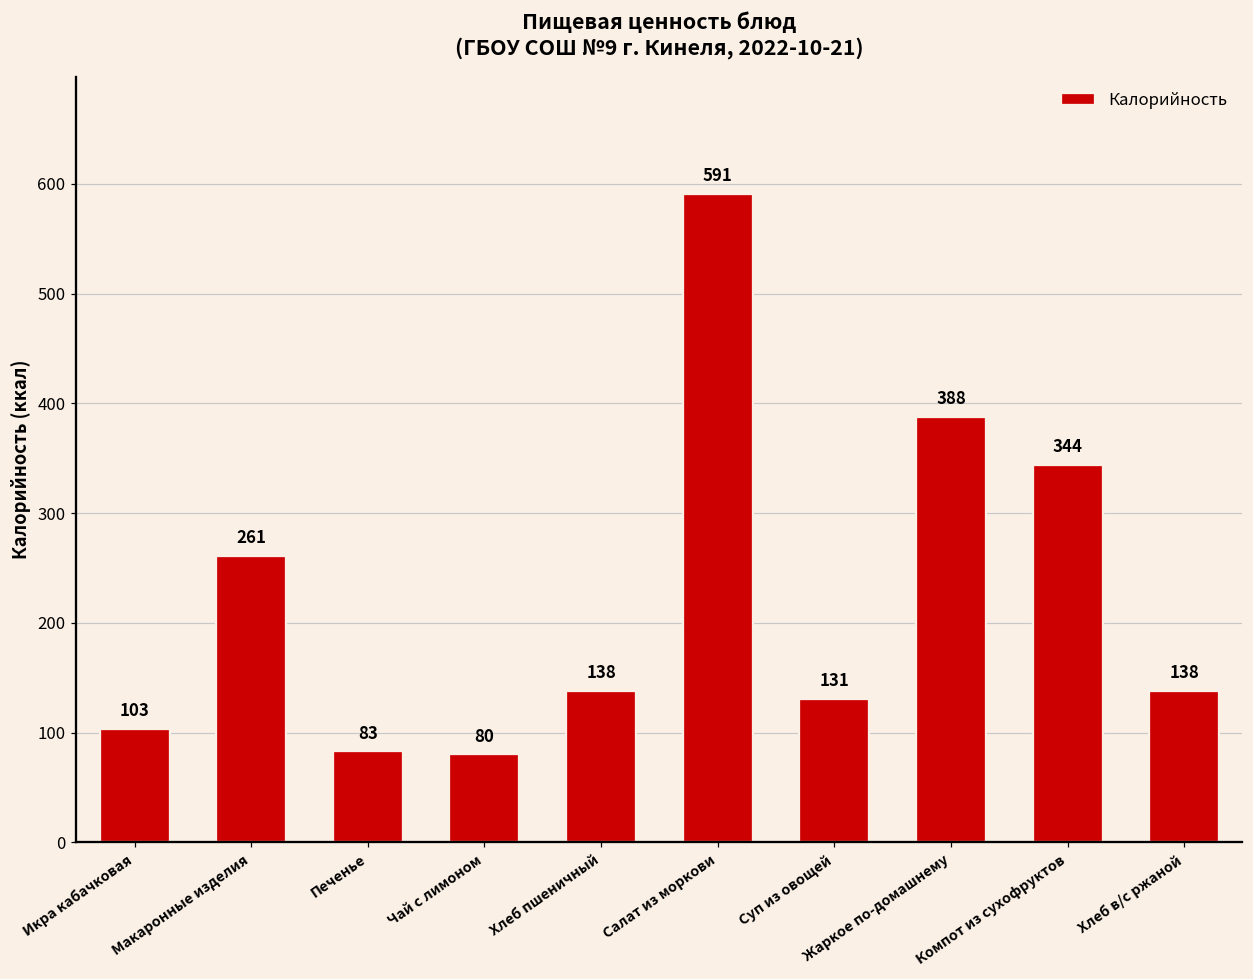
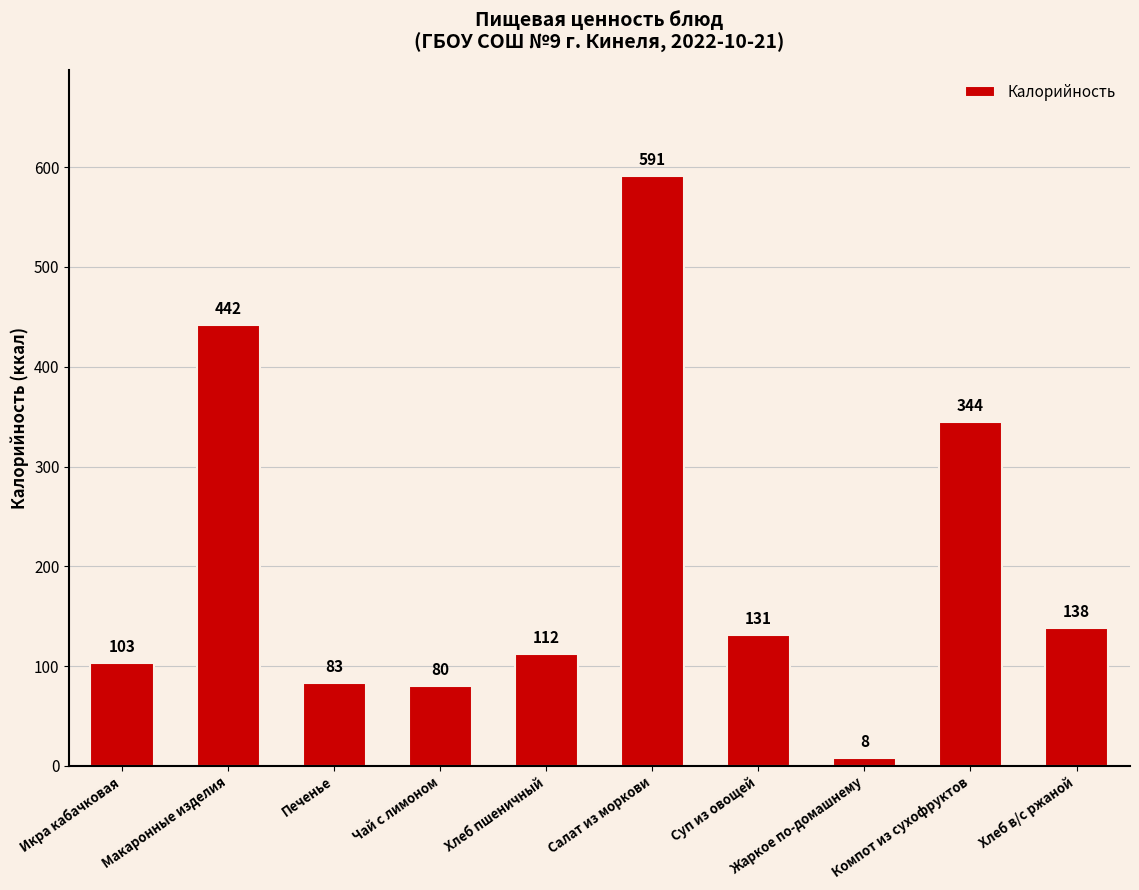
  {
    "Икра кабачковая": 103,
-   "Макаронные изделия": 261,
+   "Макаронные изделия": 442,
    "Печенье": 83,
    "Чай с лимоном": 80,
-   "Хлеб пшеничный": 138,
+   "Хлеб пшеничный": 112,
    "Салат из моркови": 591,
    "Суп из овощей": 131,
-   "Жаркое по-домашнему": 388,
+   "Жаркое по-домашнему": 8,
    "Компот из сухофруктов": 344,
    "Хлеб в/с ржаной": 138
  }
